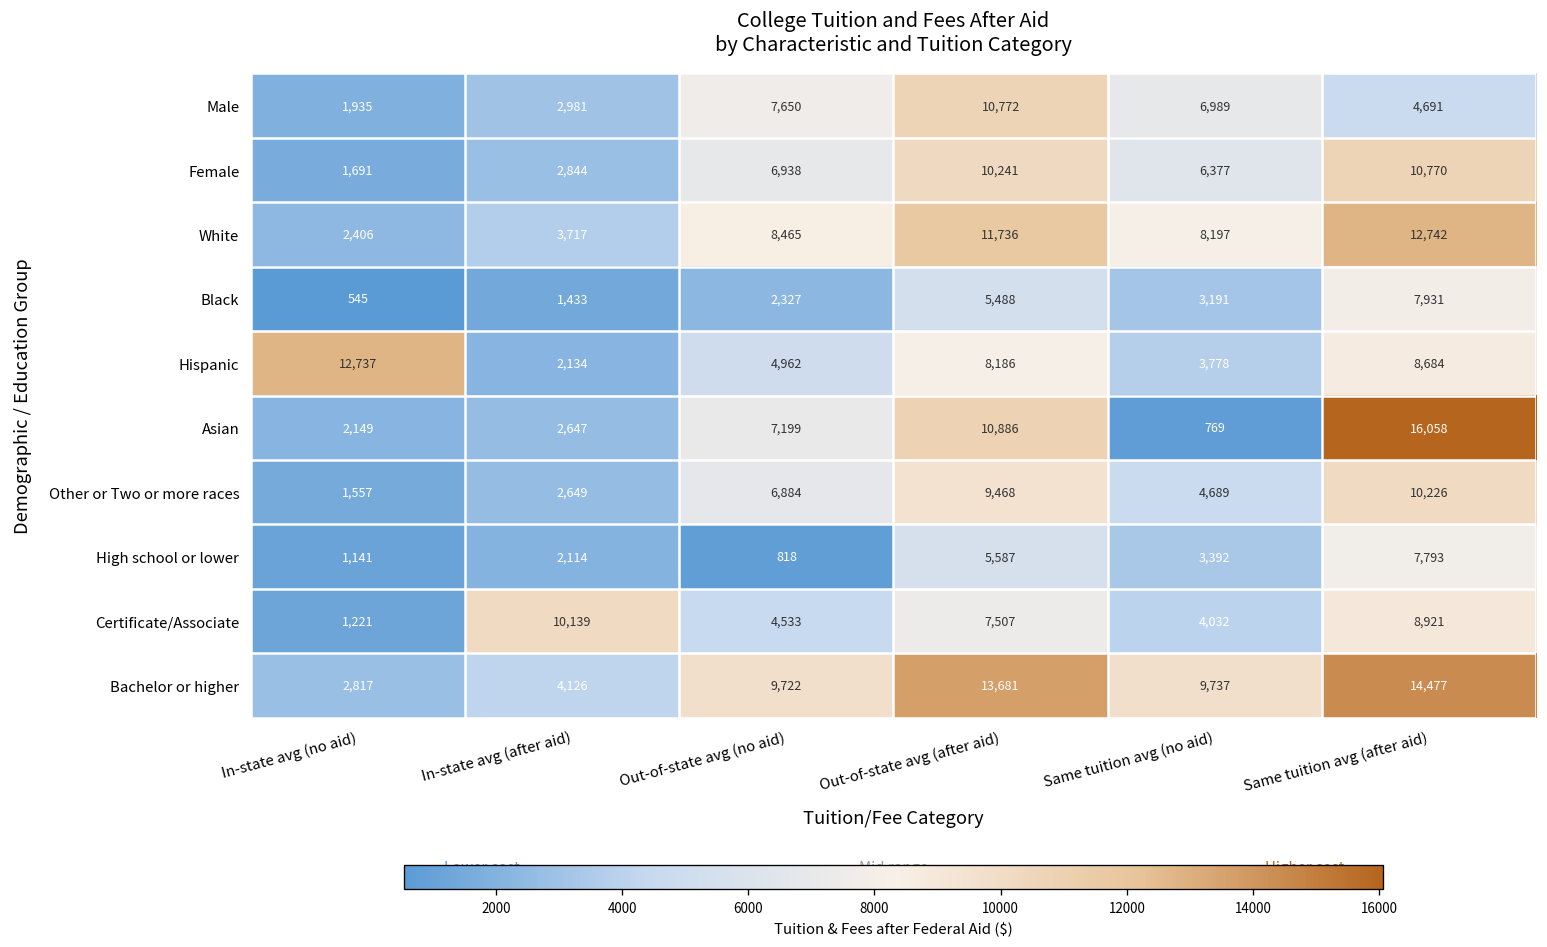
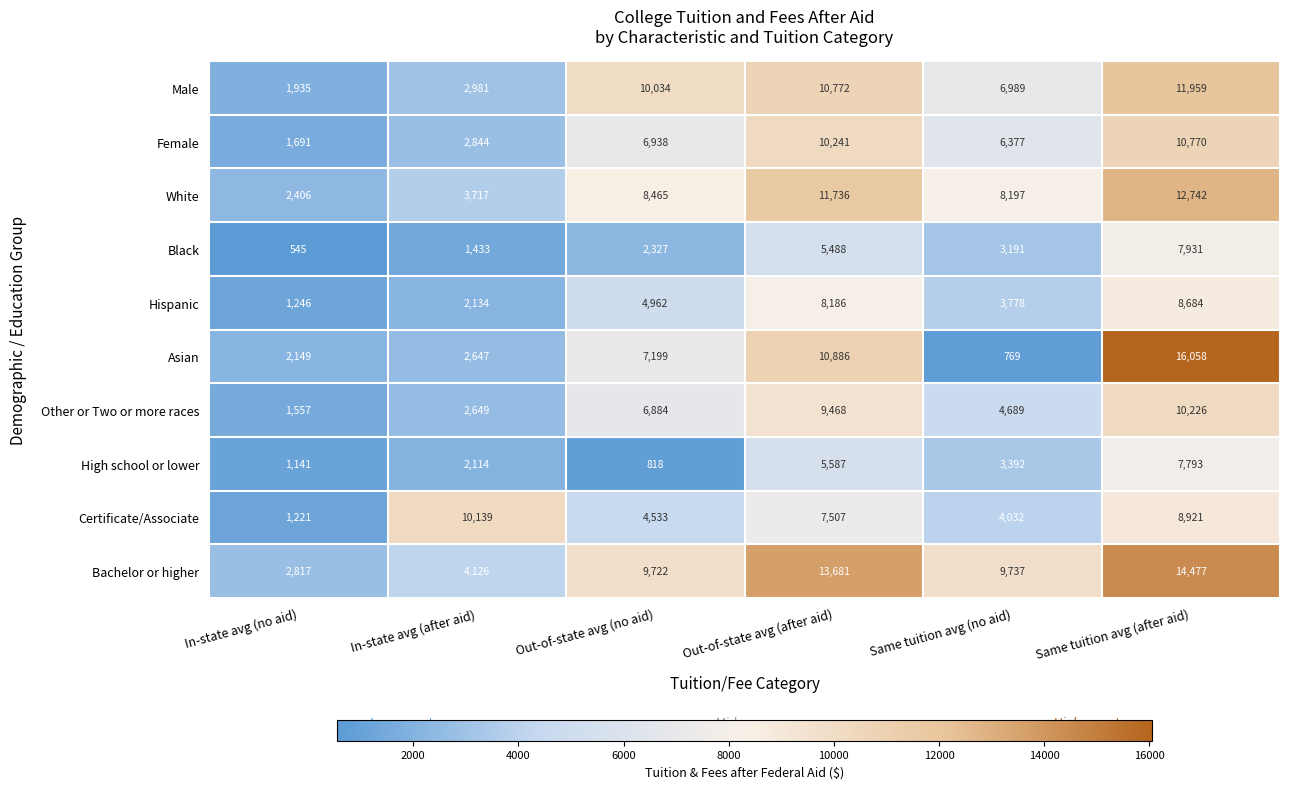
  {
    "Male": {
      "In-state avg (no aid)": "1,935",
      "In-state avg (after aid)": "2,981",
-     "Out-of-state avg (no aid)": "7,650",
+     "Out-of-state avg (no aid)": "10,034",
      "Out-of-state avg (after aid)": "10,772",
      "Same tuition avg (no aid)": "6,989",
-     "Same tuition avg (after aid)": "4,691"
+     "Same tuition avg (after aid)": "11,959"
    },
    "Female": {
      "In-state avg (no aid)": "1,691",
      "In-state avg (after aid)": "2,844",
      "Out-of-state avg (no aid)": "6,938",
      "Out-of-state avg (after aid)": "10,241",
      "Same tuition avg (no aid)": "6,377",
      "Same tuition avg (after aid)": "10,770"
    },
    "White": {
      "In-state avg (no aid)": "2,406",
      "In-state avg (after aid)": "3,717",
      "Out-of-state avg (no aid)": "8,465",
      "Out-of-state avg (after aid)": "11,736",
      "Same tuition avg (no aid)": "8,197",
      "Same tuition avg (after aid)": "12,742"
    },
    "Black": {
      "In-state avg (no aid)": "545",
      "In-state avg (after aid)": "1,433",
      "Out-of-state avg (no aid)": "2,327",
      "Out-of-state avg (after aid)": "5,488",
      "Same tuition avg (no aid)": "3,191",
      "Same tuition avg (after aid)": "7,931"
    },
    "Hispanic": {
-     "In-state avg (no aid)": "12,737",
+     "In-state avg (no aid)": "1,246",
      "In-state avg (after aid)": "2,134",
      "Out-of-state avg (no aid)": "4,962",
      "Out-of-state avg (after aid)": "8,186",
      "Same tuition avg (no aid)": "3,778",
      "Same tuition avg (after aid)": "8,684"
    },
    "Asian": {
      "In-state avg (no aid)": "2,149",
      "In-state avg (after aid)": "2,647",
      "Out-of-state avg (no aid)": "7,199",
      "Out-of-state avg (after aid)": "10,886",
      "Same tuition avg (no aid)": "769",
      "Same tuition avg (after aid)": "16,058"
    },
    "Other or Two or more races": {
      "In-state avg (no aid)": "1,557",
      "In-state avg (after aid)": "2,649",
      "Out-of-state avg (no aid)": "6,884",
      "Out-of-state avg (after aid)": "9,468",
      "Same tuition avg (no aid)": "4,689",
      "Same tuition avg (after aid)": "10,226"
    },
    "High school or lower": {
      "In-state avg (no aid)": "1,141",
      "In-state avg (after aid)": "2,114",
      "Out-of-state avg (no aid)": "818",
      "Out-of-state avg (after aid)": "5,587",
      "Same tuition avg (no aid)": "3,392",
      "Same tuition avg (after aid)": "7,793"
    },
    "Certificate/Associate": {
      "In-state avg (no aid)": "1,221",
      "In-state avg (after aid)": "10,139",
      "Out-of-state avg (no aid)": "4,533",
      "Out-of-state avg (after aid)": "7,507",
      "Same tuition avg (no aid)": "4,032",
      "Same tuition avg (after aid)": "8,921"
    },
    "Bachelor or higher": {
      "In-state avg (no aid)": "2,817",
      "In-state avg (after aid)": "4,126",
      "Out-of-state avg (no aid)": "9,722",
      "Out-of-state avg (after aid)": "13,681",
      "Same tuition avg (no aid)": "9,737",
      "Same tuition avg (after aid)": "14,477"
    }
  }
